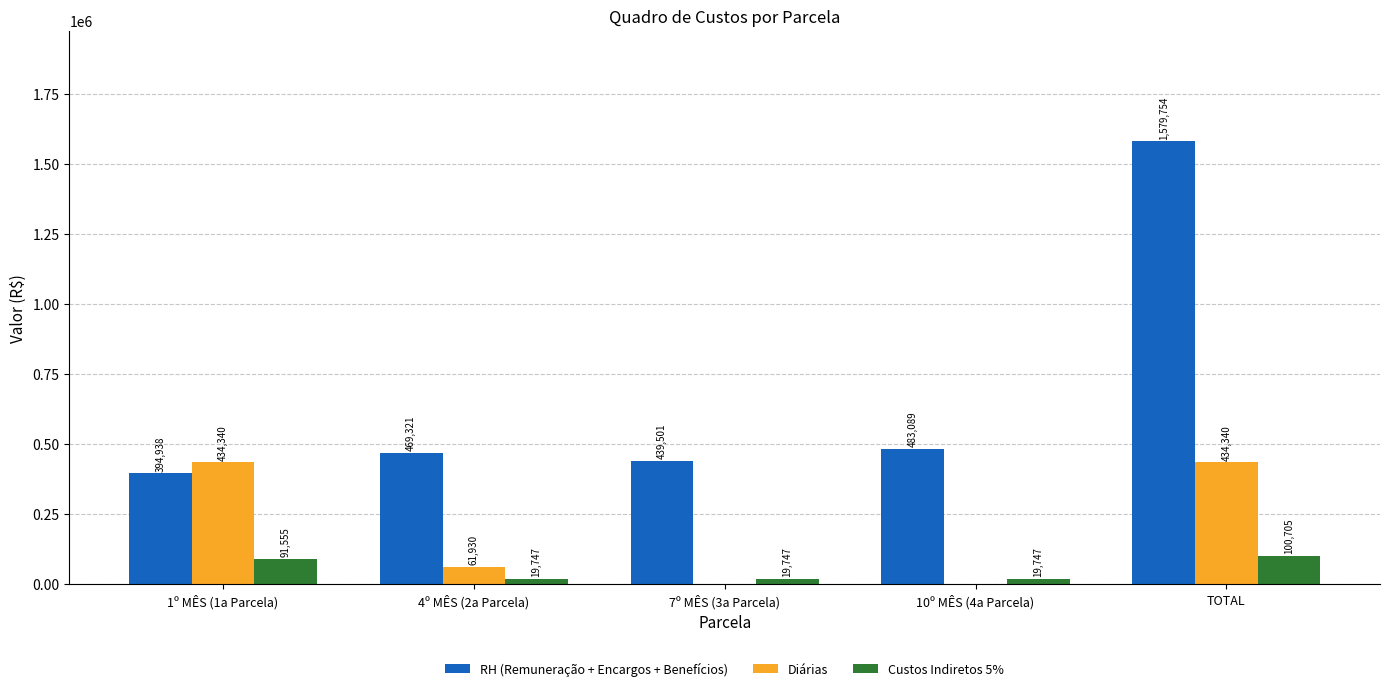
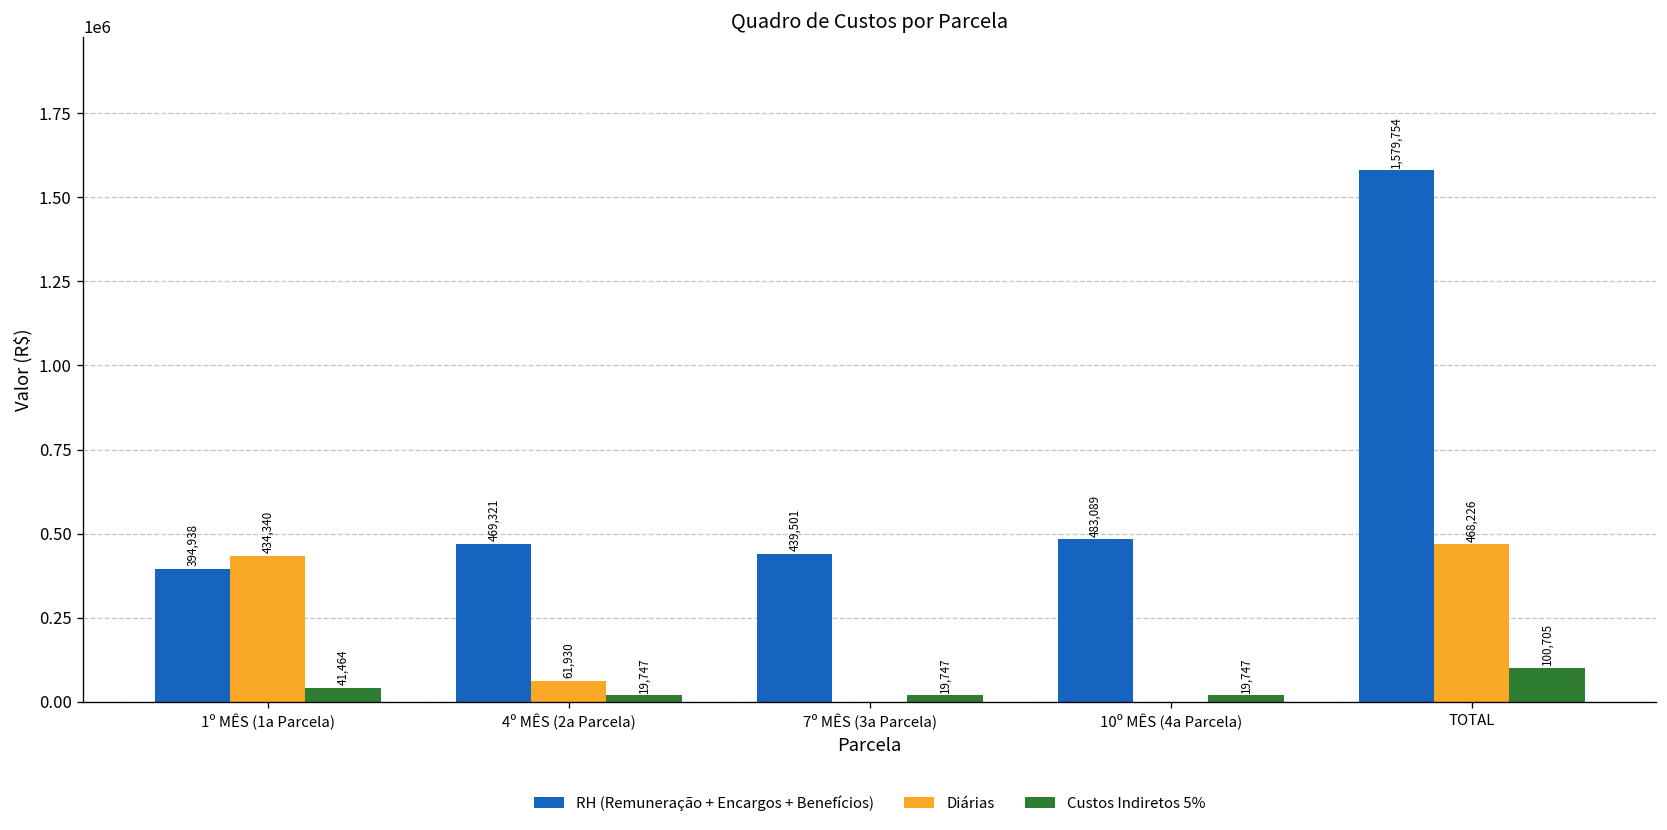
  {
    "RH (Remuneração + Encargos + Benefícios)": {
      "1º MÊS (1a Parcela)": "394,938",
      "4º MÊS (2a Parcela)": "469,321",
      "7º MÊS (3a Parcela)": "439,501",
      "10º MÊS (4a Parcela)": "483,089",
      "TOTAL": "1,579,754"
    },
    "Diárias": {
      "1º MÊS (1a Parcela)": "434,340",
      "4º MÊS (2a Parcela)": "61,930",
-     "TOTAL": "434,340"
+     "TOTAL": "468,226"
    },
    "Custos Indiretos 5%": {
-     "1º MÊS (1a Parcela)": "91,555",
+     "1º MÊS (1a Parcela)": "41,464",
      "4º MÊS (2a Parcela)": "19,747",
      "7º MÊS (3a Parcela)": "19,747",
      "10º MÊS (4a Parcela)": "19,747",
      "TOTAL": "100,705"
    }
  }
